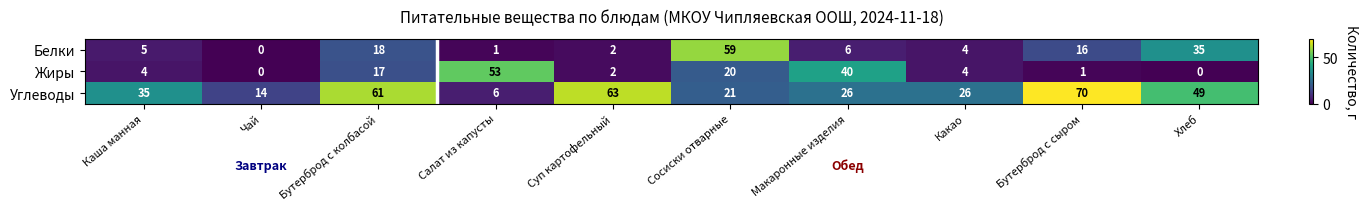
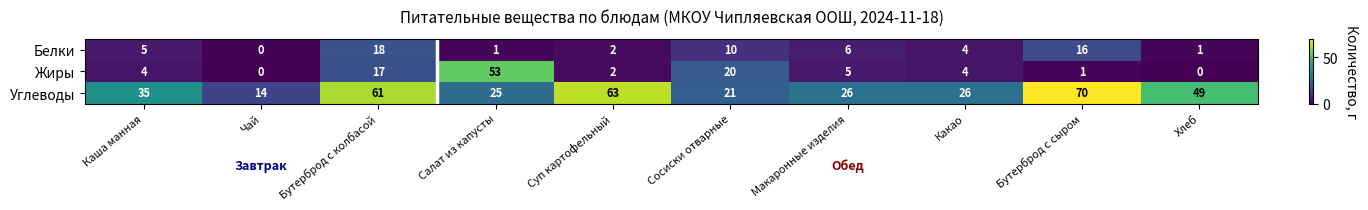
  {
    "Белки": {
      "Каша манная": 5,
      "Чай": 0,
      "Бутерброд с колбасой": 18,
      "Салат из капусты": 1,
      "Суп картофельный": 2,
-     "Сосиски отварные": 59,
+     "Сосиски отварные": 10,
      "Макаронные изделия": 6,
      "Какао": 4,
      "Бутерброд с сыром": 16,
-     "Хлеб": 35
+     "Хлеб": 1
    },
    "Жиры": {
      "Каша манная": 4,
      "Чай": 0,
      "Бутерброд с колбасой": 17,
      "Салат из капусты": 53,
      "Суп картофельный": 2,
      "Сосиски отварные": 20,
-     "Макаронные изделия": 40,
+     "Макаронные изделия": 5,
      "Какао": 4,
      "Бутерброд с сыром": 1,
      "Хлеб": 0
    },
    "Углеводы": {
      "Каша манная": 35,
      "Чай": 14,
      "Бутерброд с колбасой": 61,
-     "Салат из капусты": 6,
+     "Салат из капусты": 25,
      "Суп картофельный": 63,
      "Сосиски отварные": 21,
      "Макаронные изделия": 26,
      "Какао": 26,
      "Бутерброд с сыром": 70,
      "Хлеб": 49
    }
  }
